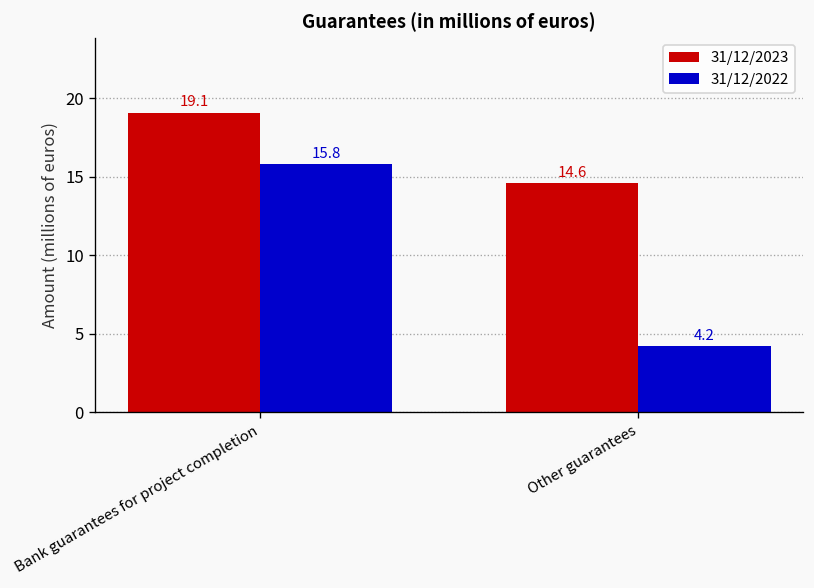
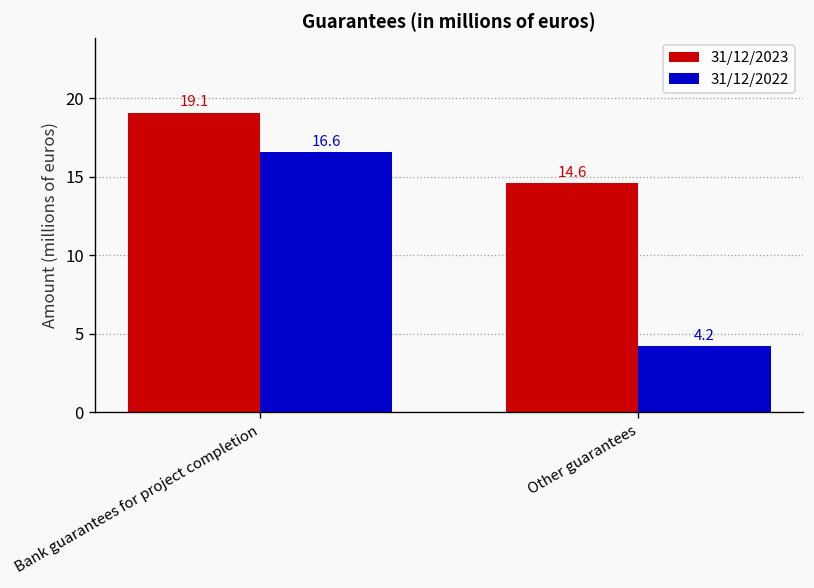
  {
    "31/12/2023": {
      "Bank guarantees for project completion": 19.1,
      "Other guarantees": 14.6
    },
    "31/12/2022": {
-     "Bank guarantees for project completion": 15.8,
+     "Bank guarantees for project completion": 16.6,
      "Other guarantees": 4.2
    }
  }
